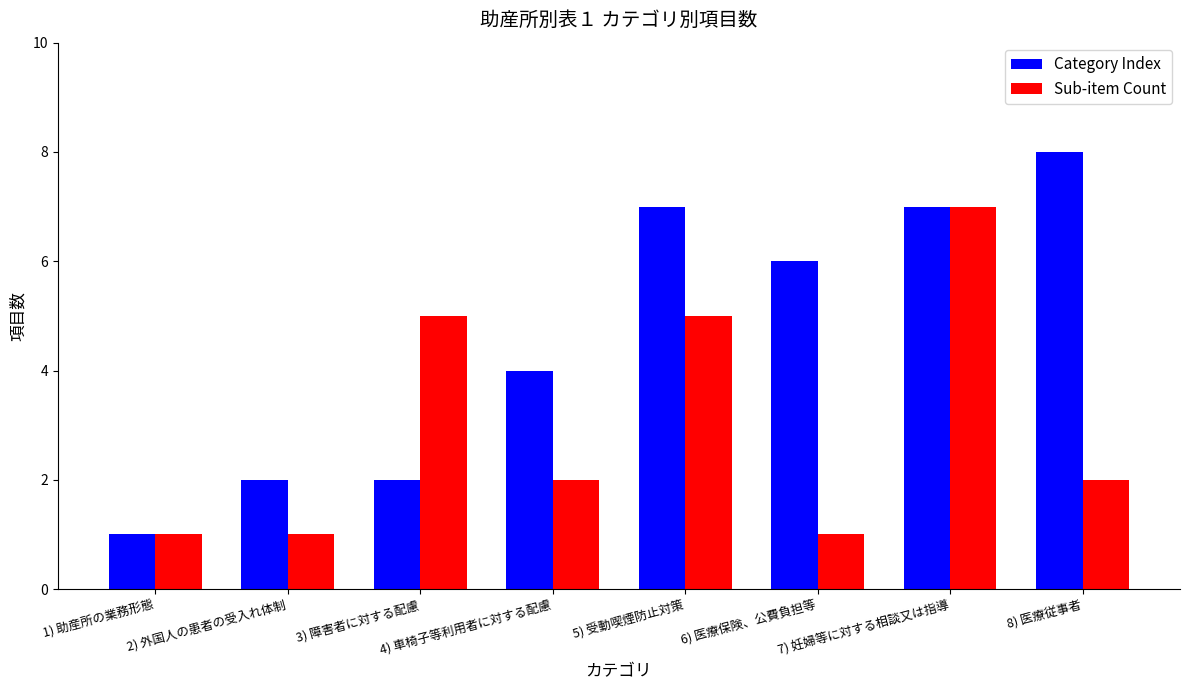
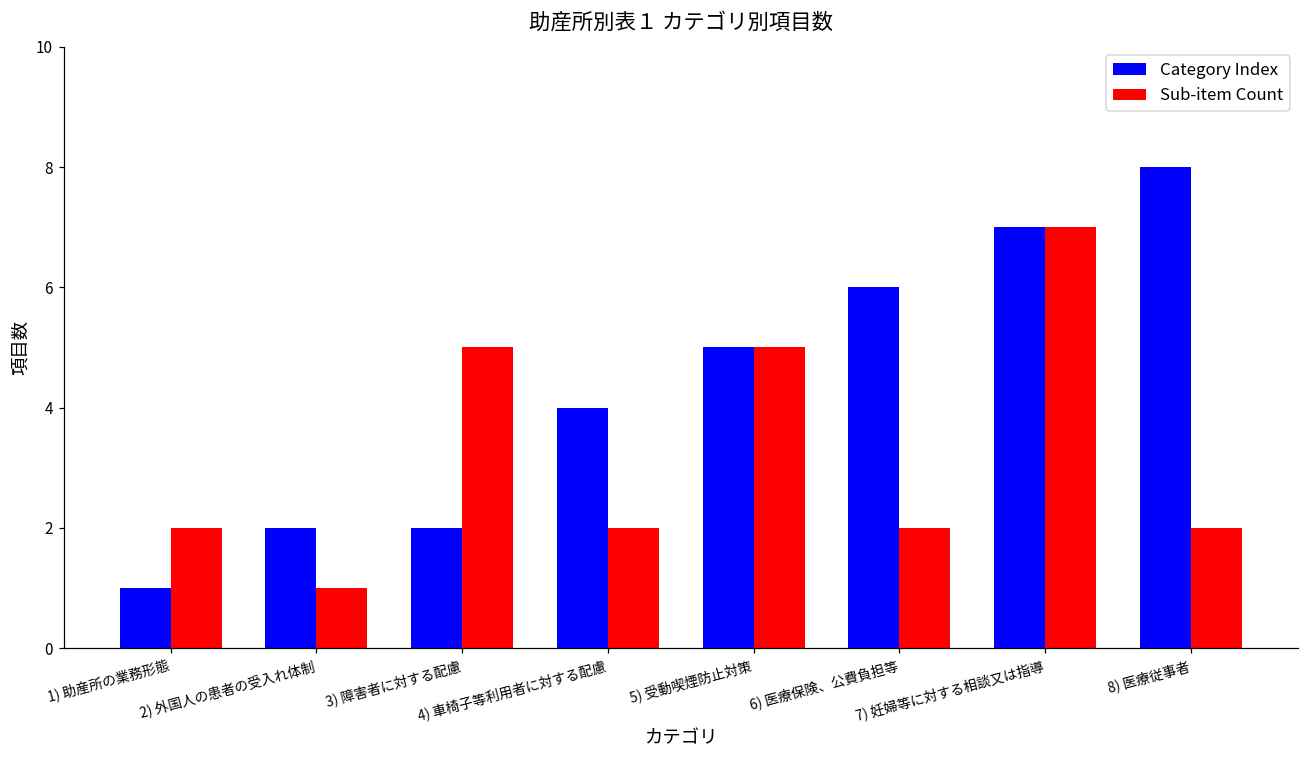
  {
    "Category Index": {
      "1) 助産所の業務形態": 1,
      "2) 外国人の患者の受入れ体制": 2,
      "3) 障害者に対する配慮": 2,
      "4) 車椅子等利用者に対する配慮": 4,
-     "5) 受動喫煙防止対策": 7,
+     "5) 受動喫煙防止対策": 5,
      "6) 医療保険、公費負担等": 6,
      "7) 妊婦等に対する相談又は指導": 7,
      "8) 医療従事者": 8
    },
    "Sub-item Count": {
-     "1) 助産所の業務形態": 1,
+     "1) 助産所の業務形態": 2,
      "2) 外国人の患者の受入れ体制": 1,
      "3) 障害者に対する配慮": 5,
      "4) 車椅子等利用者に対する配慮": 2,
      "5) 受動喫煙防止対策": 5,
-     "6) 医療保険、公費負担等": 1,
+     "6) 医療保険、公費負担等": 2,
      "7) 妊婦等に対する相談又は指導": 7,
      "8) 医療従事者": 2
    }
  }
